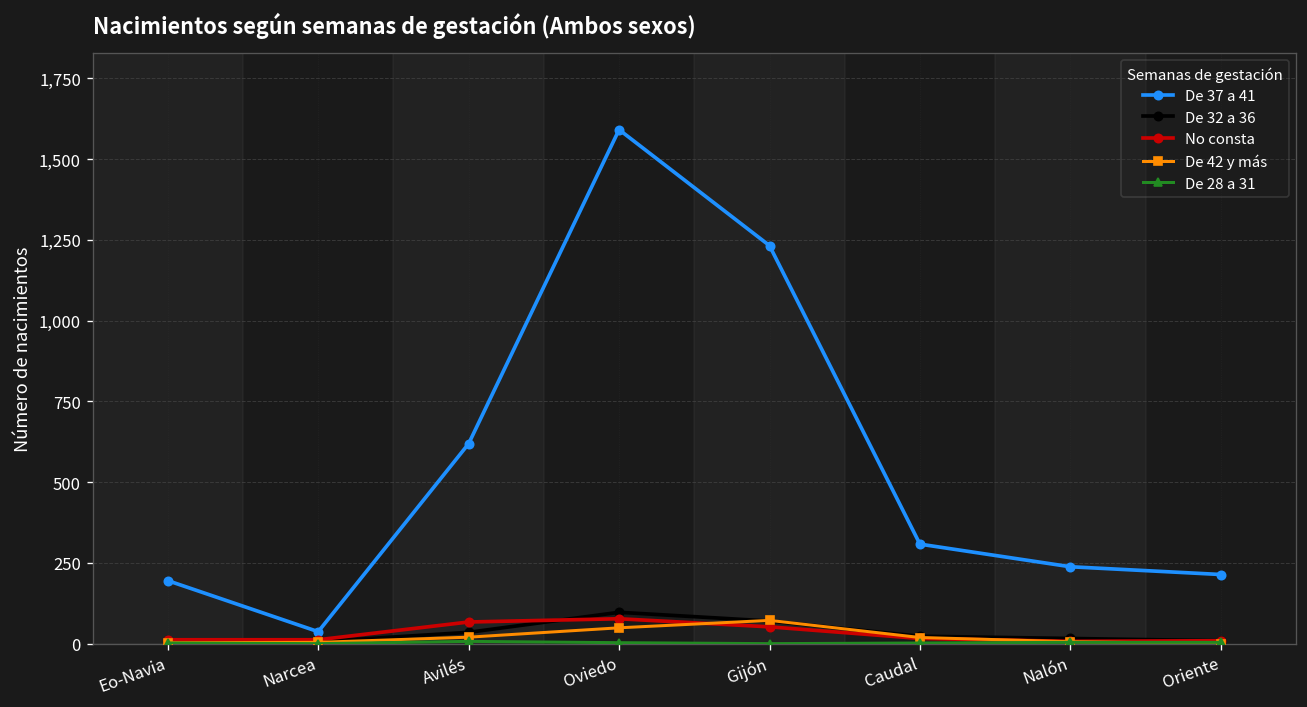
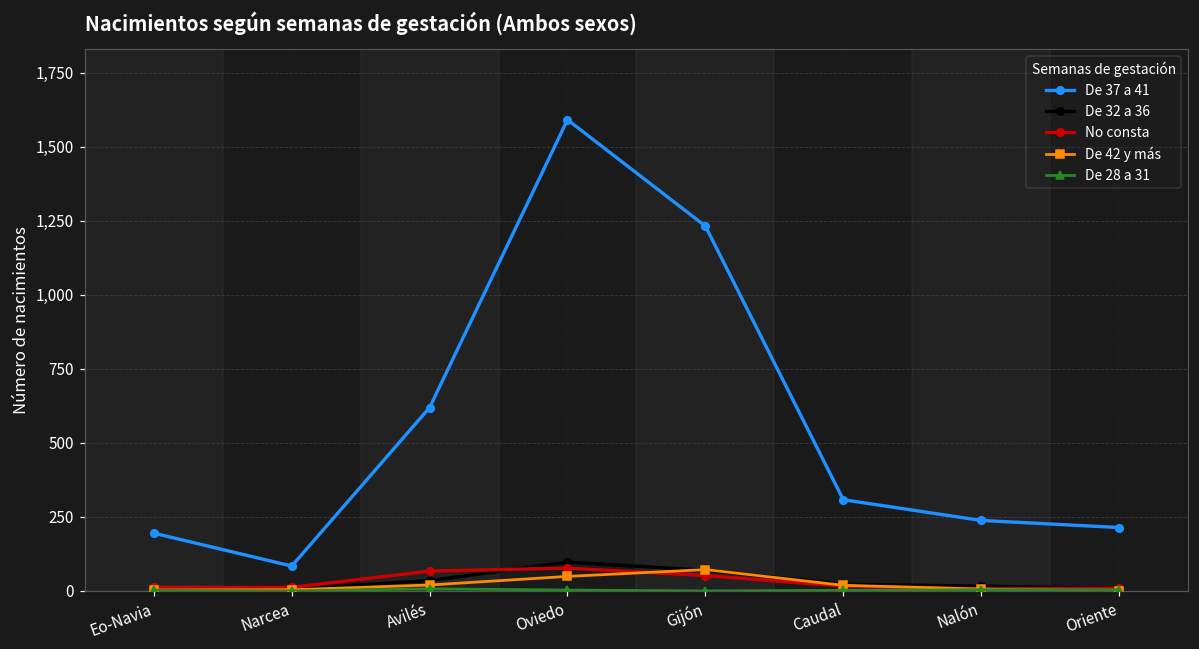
  {
    "De 37 a 41": {
      "Eo-Navia": "200",
-     "Narcea": "40",
+     "Narcea": "80",
      "Avilés": "620",
      "Oviedo": "1,590",
      "Gijón": "1,230",
      "Caudal": "310",
      "Nalón": "240",
      "Oriente": "210"
    },
    "De 32 a 36": {
      "Avilés": "40",
      "Oviedo": "100"
    },
    "No consta": {
      "Avilés": "70",
      "Oviedo": "80",
      "Gijón": "50"
    },
    "De 42 y más": {
      "Avilés": "20",
      "Oviedo": "50"
    },
    "De 28 a 31": {
      "Avilés": "10",
      "Oviedo": "0",
      "Gijón": "0",
      "Caudal": "0"
    }
  }
